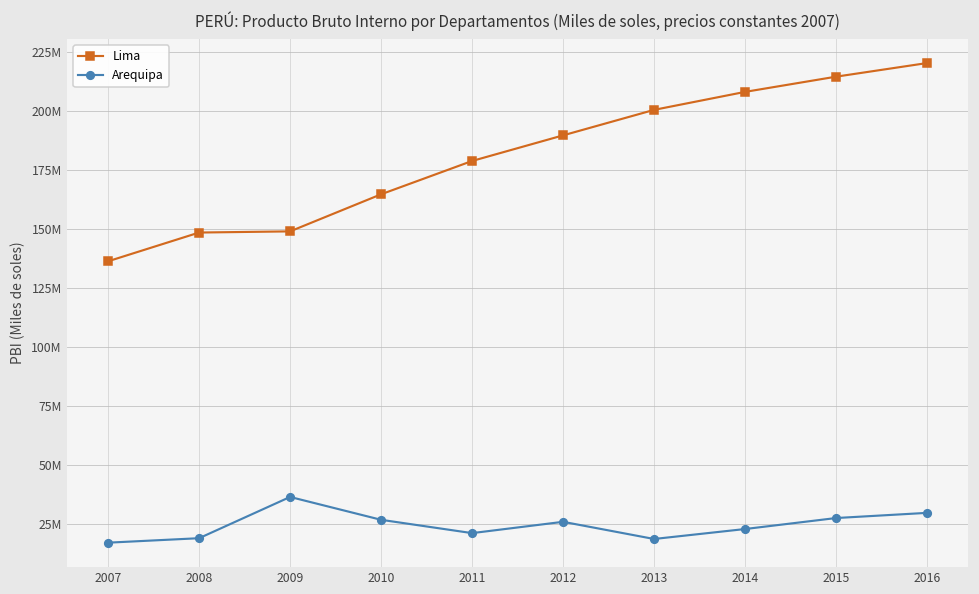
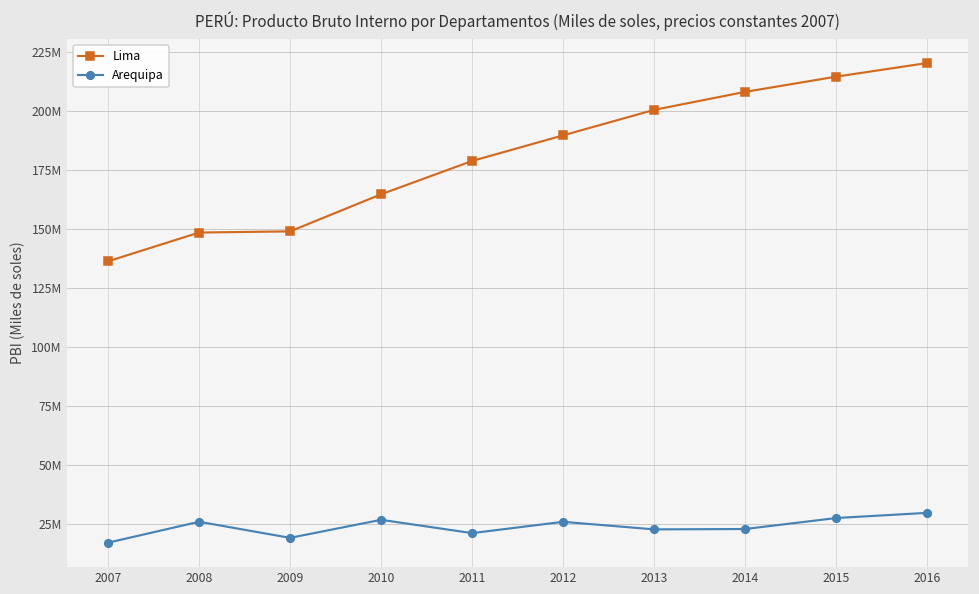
  {
    "Lima": {
      "2007": 136000000,
      "2008": 148000000,
      "2009": 149000000,
      "2010": 165000000,
      "2011": 179000000,
      "2012": 190000000,
      "2013": 200000000,
      "2014": 208000000,
      "2015": 214000000,
      "2016": 220000000
    },
    "Arequipa": {
      "2007": 17000000,
-     "2008": 19000000,
-     "2009": 36000000,
+     "2008": 26000000,
+     "2009": 19000000,
      "2010": 27000000,
      "2011": 21000000,
      "2012": 26000000,
-     "2013": 19000000,
+     "2013": 23000000,
      "2014": 23000000,
      "2015": 27000000,
      "2016": 30000000
    }
  }
